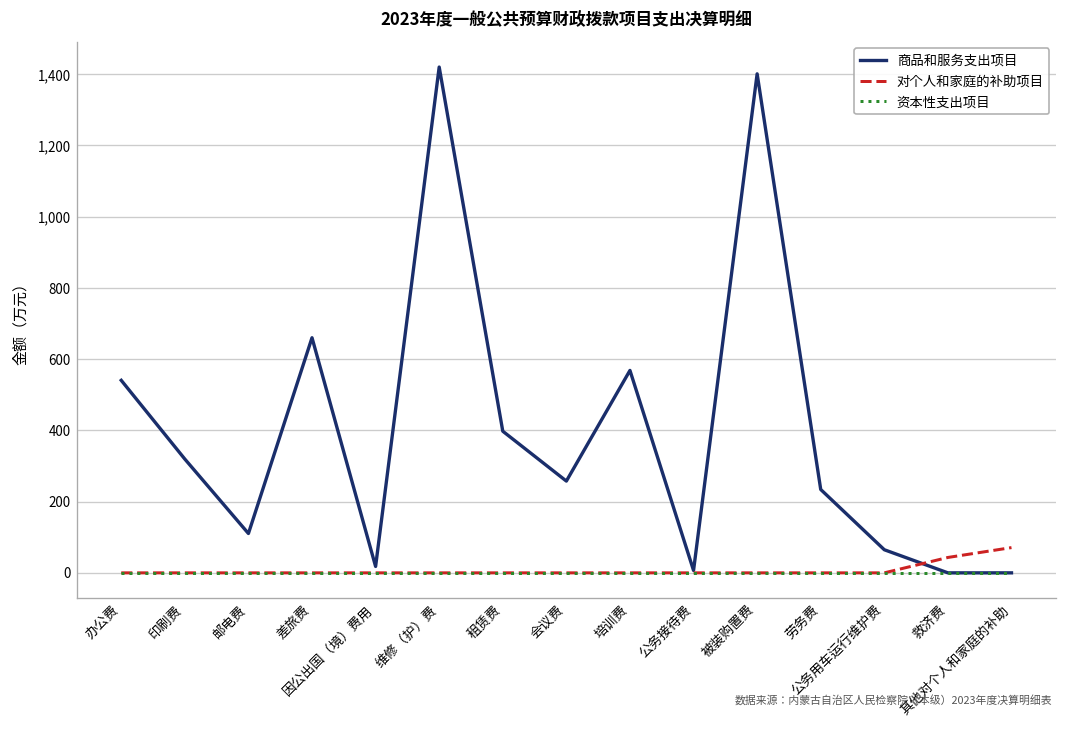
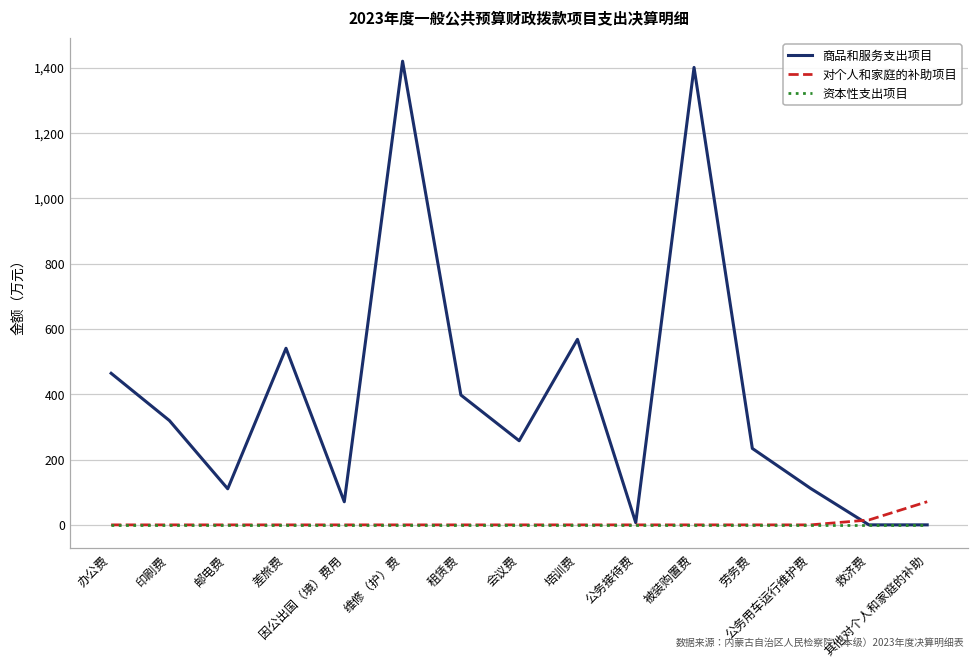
  {
    "商品和服务支出项目": {
-     "办公费": "540",
+     "办公费": "460",
      "印刷费": "320",
      "邮电费": "110",
-     "差旅费": "660",
-     "因公出国（境）费用": "20",
+     "差旅费": "540",
+     "因公出国（境）费用": "70",
      "维修（护）费": "1,420",
      "租赁费": "400",
      "会议费": "260",
      "培训费": "570",
      "被装购置费": "1,400",
      "劳务费": "230",
-     "公务用车运行维护费": "60"
+     "公务用车运行维护费": "110"
    },
    "对个人和家庭的补助项目": {
-     "救济费": "40",
+     "救济费": "20",
      "其他对个人和家庭的补助": "70"
    }
  }
